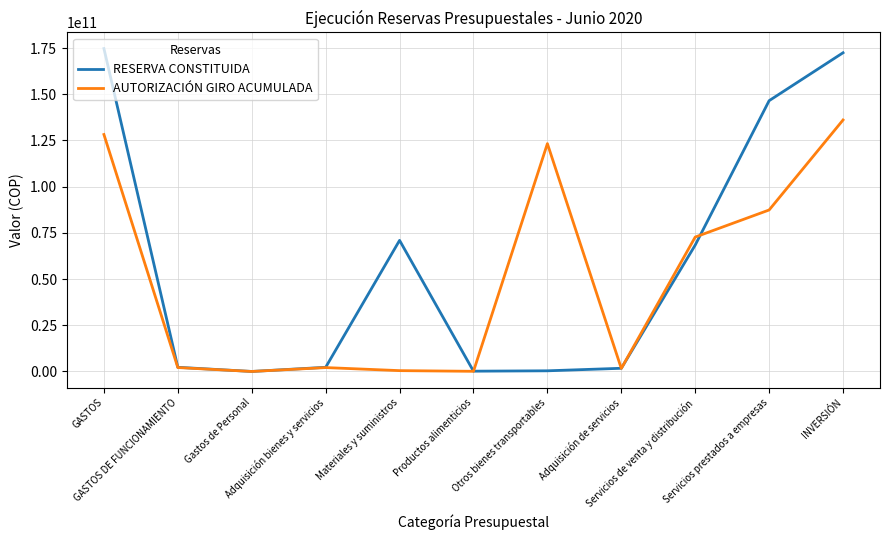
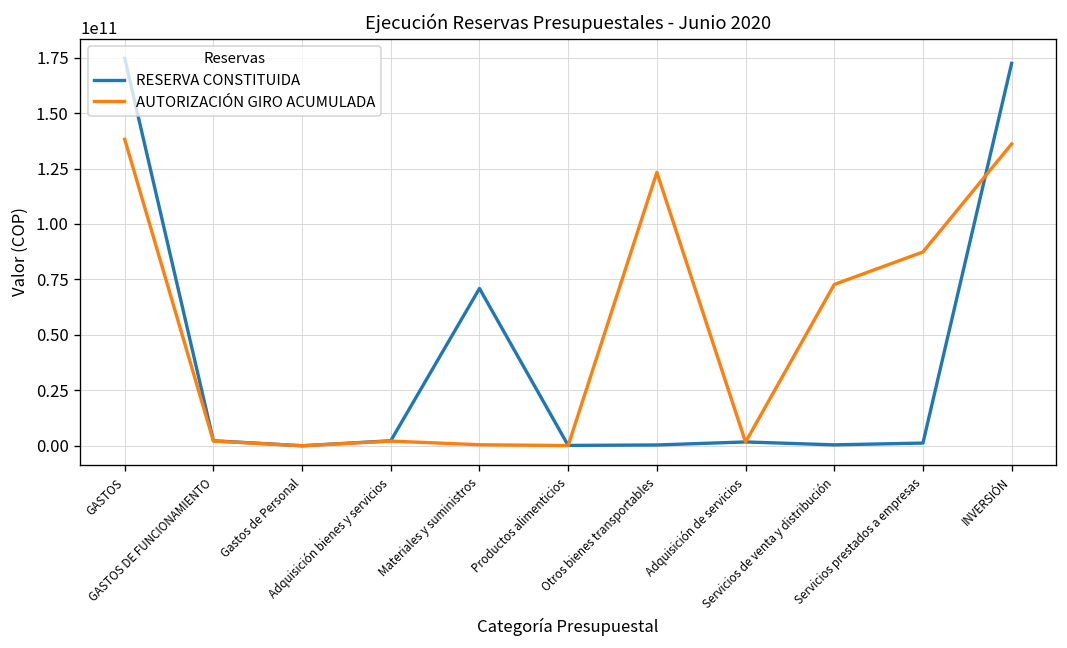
  {
    "RESERVA CONSTITUIDA": {
      "Materiales y suministros": 71000000000,
      "Otros bienes transportables": 0,
-     "Servicios de venta y distribución": 68000000000,
-     "Servicios prestados a empresas": 147000000000,
+     "Servicios de venta y distribución": 0,
+     "Servicios prestados a empresas": 1000000000,
      "INVERSIÓN": 172000000000
    },
    "AUTORIZACIÓN GIRO ACUMULADA": {
-     "GASTOS": 128000000000,
+     "GASTOS": 138000000000,
      "Materiales y suministros": 0,
      "Otros bienes transportables": 123000000000,
      "Servicios de venta y distribución": 73000000000,
      "Servicios prestados a empresas": 87000000000,
      "INVERSIÓN": 136000000000
    }
  }
